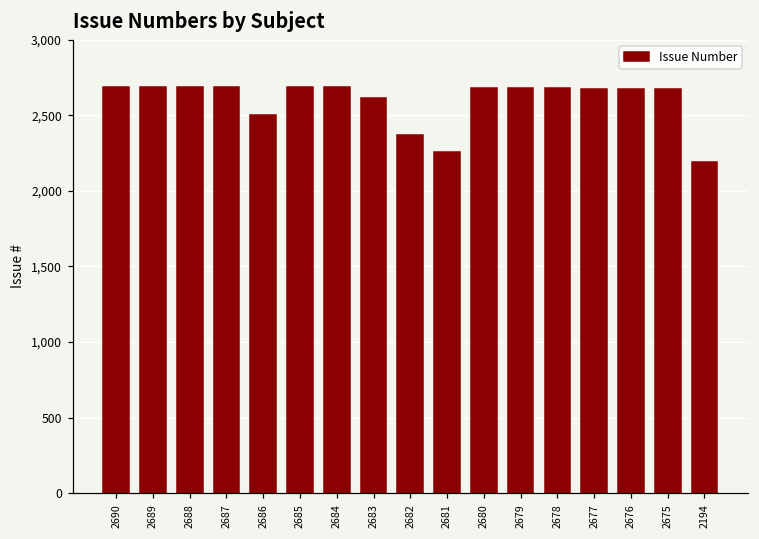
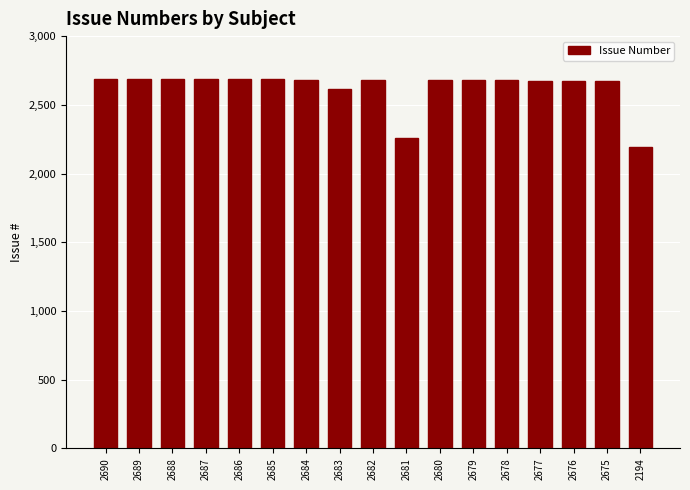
  {
    "2690": "2,690",
    "2689": "2,690",
    "2688": "2,690",
    "2687": "2,690",
-   "2686": "2,510",
+   "2686": "2,690",
    "2685": "2,690",
    "2684": "2,680",
    "2683": "2,620",
-   "2682": "2,370",
+   "2682": "2,680",
    "2681": "2,260",
    "2680": "2,680",
    "2679": "2,680",
    "2678": "2,680",
    "2677": "2,680",
    "2676": "2,680",
    "2675": "2,680",
    "2194": "2,190"
  }
